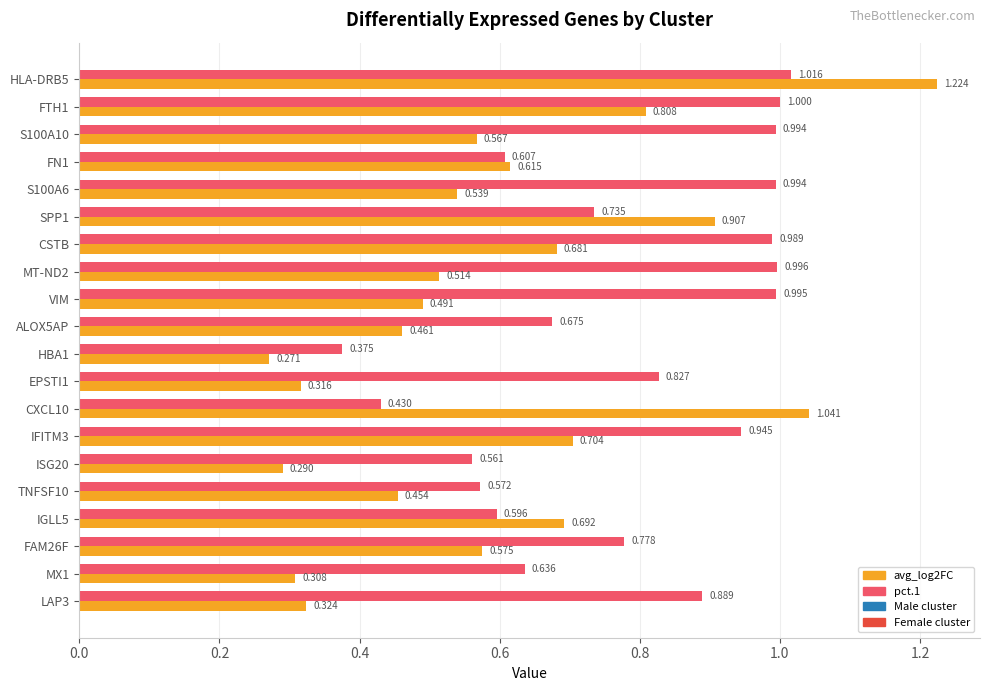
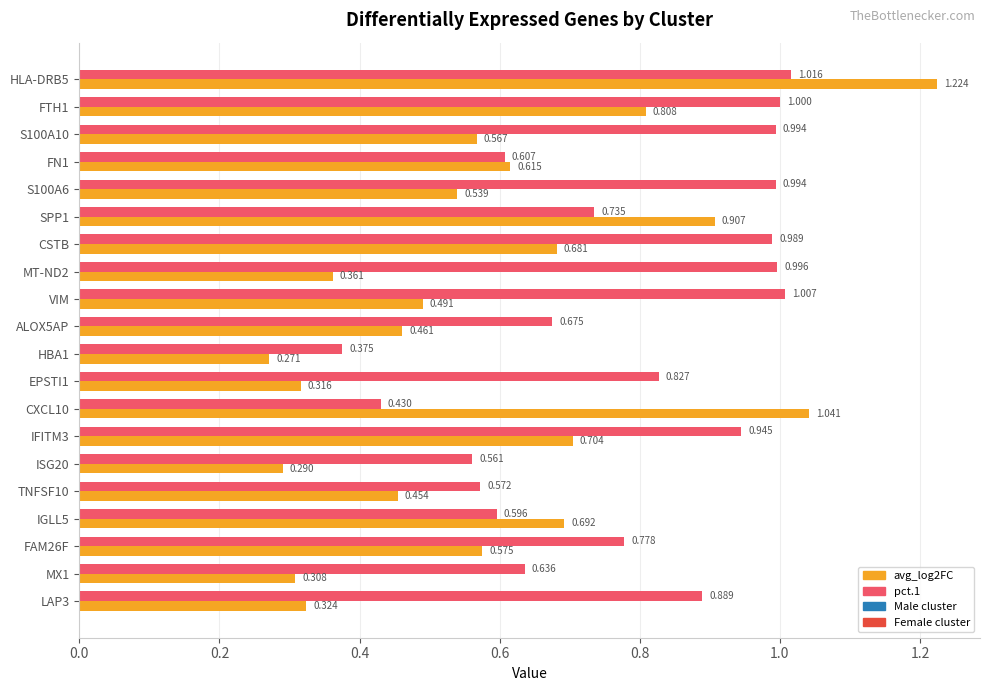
  {
    "avg_log2FC": {
      "HLA-DRB5": 1.224,
      "FTH1": 0.808,
      "S100A10": 0.567,
      "FN1": 0.615,
      "S100A6": 0.539,
      "SPP1": 0.907,
      "CSTB": 0.681,
-     "MT-ND2": 0.514,
+     "MT-ND2": 0.361,
      "VIM": 0.491,
      "ALOX5AP": 0.461,
      "HBA1": 0.271,
      "EPSTI1": 0.316,
      "CXCL10": 1.041,
      "IFITM3": 0.704,
      "ISG20": 0.290,
      "TNFSF10": 0.454,
      "IGLL5": 0.692,
      "FAM26F": 0.575,
      "MX1": 0.308,
      "LAP3": 0.324
    },
    "pct.1": {
      "HLA-DRB5": 1.016,
      "FTH1": 1.000,
      "S100A10": 0.994,
      "FN1": 0.607,
      "S100A6": 0.994,
      "SPP1": 0.735,
      "CSTB": 0.989,
      "MT-ND2": 0.996,
-     "VIM": 0.995,
+     "VIM": 1.007,
      "ALOX5AP": 0.675,
      "HBA1": 0.375,
      "EPSTI1": 0.827,
      "CXCL10": 0.430,
      "IFITM3": 0.945,
      "ISG20": 0.561,
      "TNFSF10": 0.572,
      "IGLL5": 0.596,
      "FAM26F": 0.778,
      "MX1": 0.636,
      "LAP3": 0.889
    }
  }
